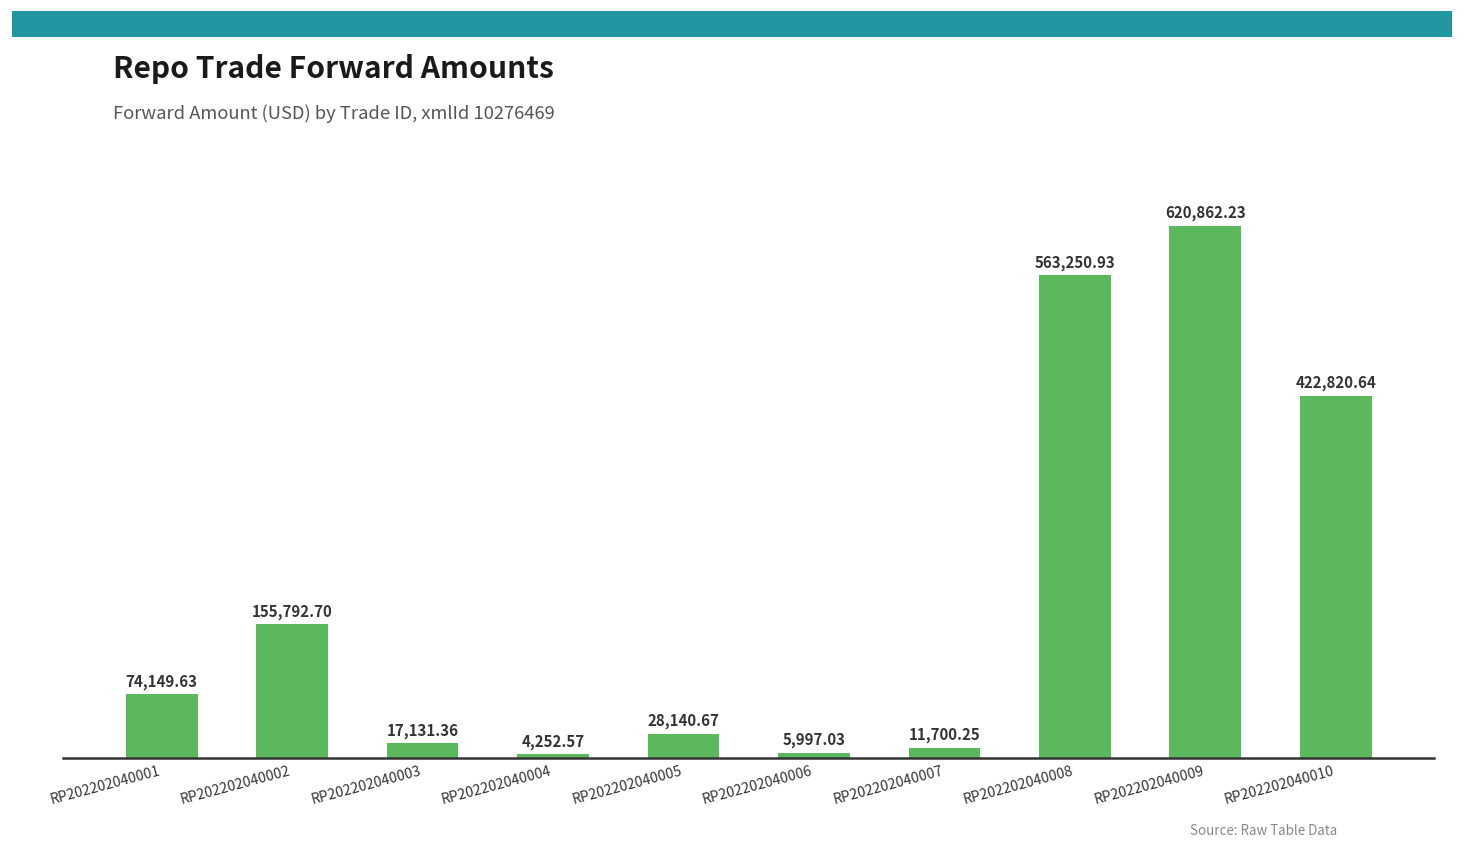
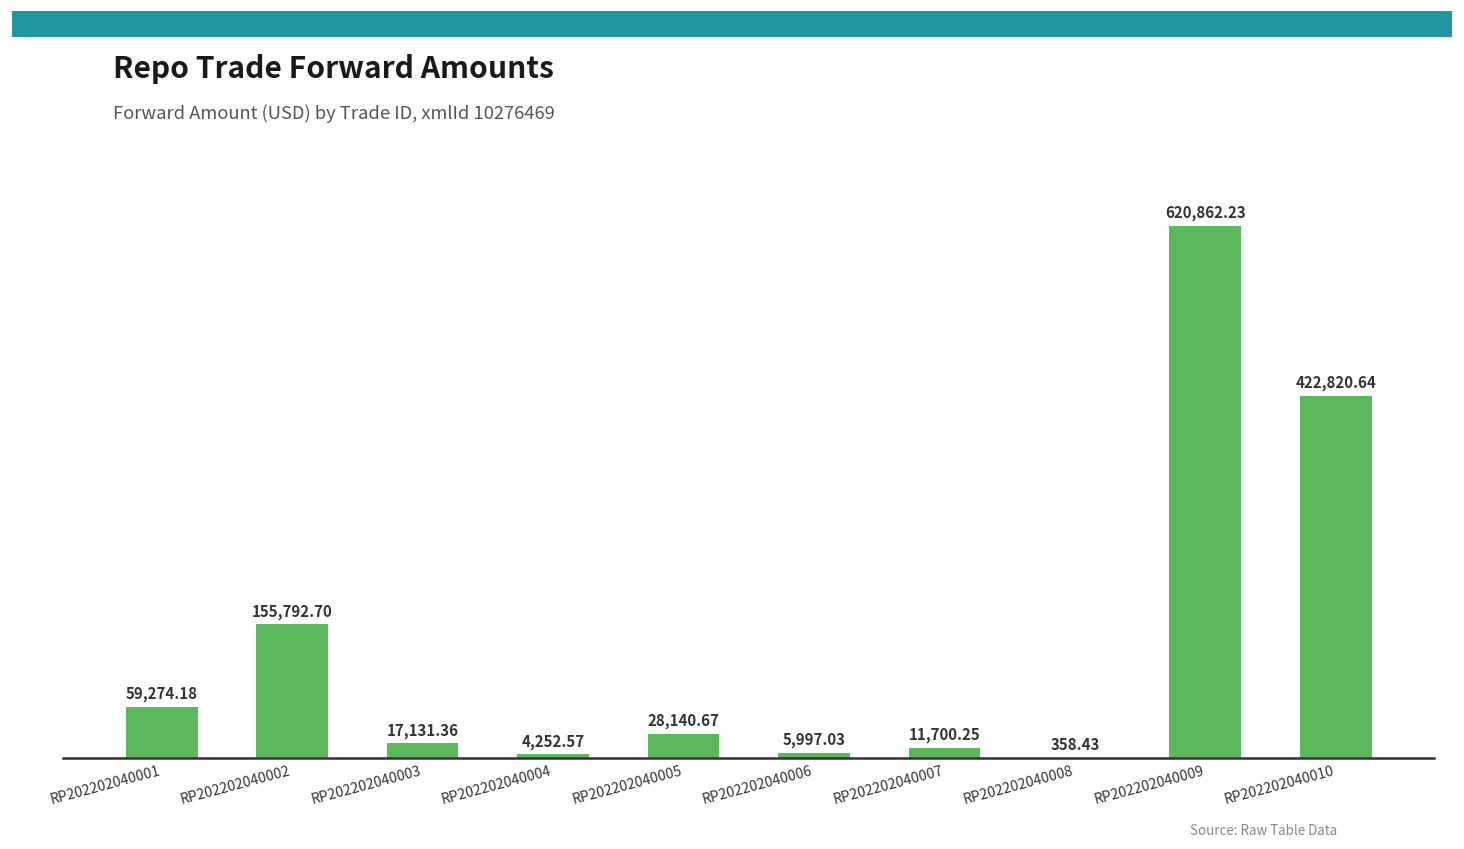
  {
-   "RP202202040001": "74,149.63",
+   "RP202202040001": "59,274.18",
    "RP202202040002": "155,792.70",
    "RP202202040003": "17,131.36",
    "RP202202040004": "4,252.57",
    "RP202202040005": "28,140.67",
    "RP202202040006": "5,997.03",
    "RP202202040007": "11,700.25",
-   "RP202202040008": "563,250.93",
+   "RP202202040008": "358.43",
    "RP202202040009": "620,862.23",
    "RP202202040010": "422,820.64"
  }
